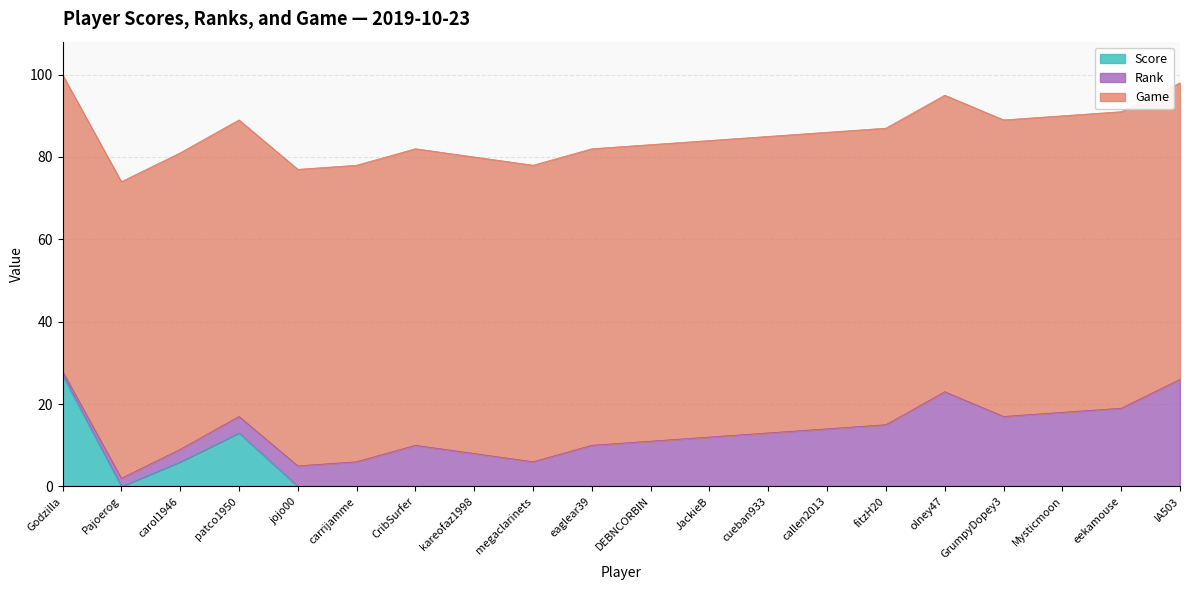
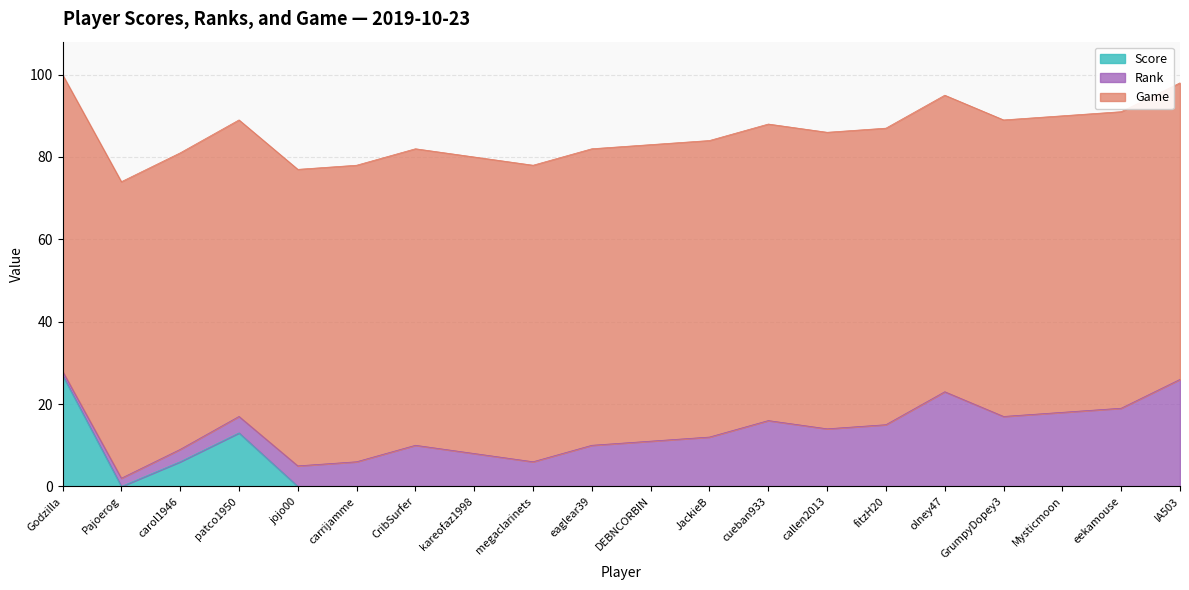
  {
    "Score": {
      "Godzilla": 27,
      "Pajoerog": 0,
      "carol1946": 6,
      "patco1950": 13,
      "jojo00": 0,
      "carrijamme": 0,
      "CribSurfer": 0,
      "kareofaz1998": 0,
      "megaclarinets": 0,
      "eaglear39": 0,
      "DEBNCORBIN": 0,
      "JackieB": 0,
      "cueban933": 0,
      "callen2013": 0,
      "fitzH20": 0,
      "olney47": 0,
      "GrumpyDopey3": 0,
      "Mysticmoon": 0,
      "eekamouse": 0,
      "IA503": 0
    },
    "Rank": {
      "Godzilla": 1,
      "Pajoerog": 2,
      "carol1946": 3,
      "patco1950": 4,
      "jojo00": 5,
      "carrijamme": 6,
      "CribSurfer": 10,
      "kareofaz1998": 8,
      "megaclarinets": 6,
      "eaglear39": 10,
      "DEBNCORBIN": 11,
      "JackieB": 12,
-     "cueban933": 13,
+     "cueban933": 16,
      "callen2013": 14,
      "fitzH20": 15,
      "olney47": 23,
      "GrumpyDopey3": 17,
      "Mysticmoon": 18,
      "eekamouse": 19,
      "IA503": 26
    },
    "Game": {
      "Godzilla": 72,
      "Pajoerog": 72,
      "carol1946": 72,
      "patco1950": 72,
      "jojo00": 72,
      "carrijamme": 72,
      "CribSurfer": 72,
      "kareofaz1998": 72,
      "megaclarinets": 72,
      "eaglear39": 72,
      "DEBNCORBIN": 72,
      "JackieB": 72,
      "cueban933": 72,
      "callen2013": 72,
      "fitzH20": 72,
      "olney47": 72,
      "GrumpyDopey3": 72,
      "Mysticmoon": 72,
      "eekamouse": 72,
      "IA503": 72
    }
  }
